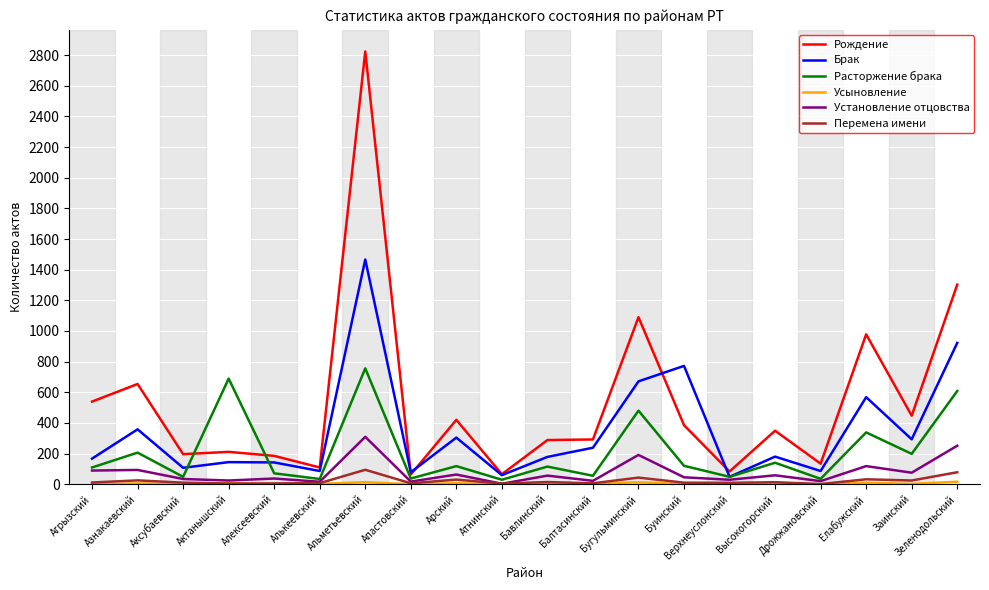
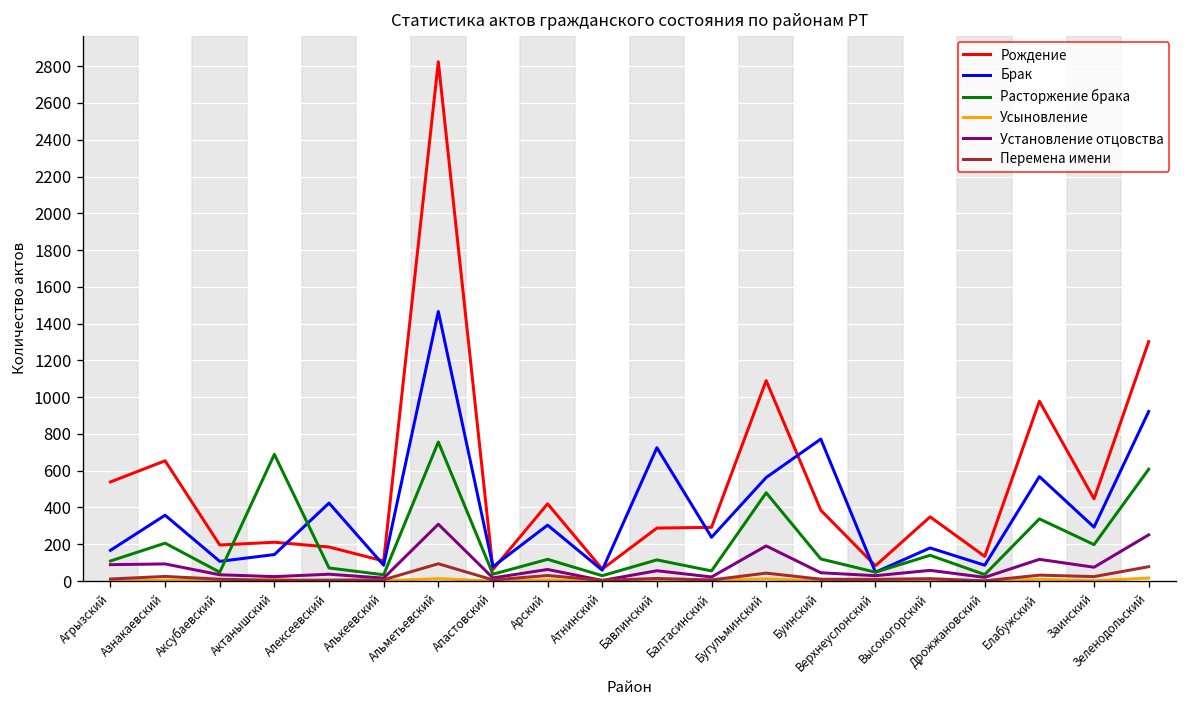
  {
    "Рождение": {
      "Агрызский": 540,
      "Азнакаевский": 650,
      "Аксубаевский": 200,
      "Актанышский": 210,
      "Алексеевский": 190,
      "Алькеевский": 110,
      "Альметьевский": 2820,
      "Арский": 420,
      "Бавлинский": 290,
      "Балтасинский": 290,
      "Бугульминский": 1090,
      "Буинский": 390,
      "Верхнеуслонский": 80,
      "Высокогорский": 350,
      "Дрожжановский": 130,
      "Елабужский": 980,
      "Заинский": 450,
      "Зеленодольский": 1300
    },
    "Брак": {
      "Агрызский": 170,
      "Азнакаевский": 360,
      "Аксубаевский": 110,
      "Актанышский": 140,
-     "Алексеевский": 140,
+     "Алексеевский": 420,
      "Алькеевский": 90,
      "Альметьевский": 1470,
      "Арский": 300,
-     "Бавлинский": 180,
+     "Бавлинский": 730,
      "Балтасинский": 240,
-     "Бугульминский": 670,
+     "Бугульминский": 560,
      "Буинский": 770,
      "Высокогорский": 180,
      "Дрожжановский": 90,
      "Елабужский": 570,
      "Заинский": 290,
      "Зеленодольский": 920
    },
    "Расторжение брака": {
      "Агрызский": 110,
      "Азнакаевский": 210,
      "Актанышский": 690,
      "Алексеевский": 70,
      "Алькеевский": 30,
      "Альметьевский": 760,
      "Апастовский": 40,
      "Арский": 120,
      "Атнинский": 30,
      "Бавлинский": 120,
      "Балтасинский": 60,
      "Бугульминский": 480,
      "Буинский": 120,
      "Высокогорский": 140,
      "Елабужский": 340,
      "Заинский": 200,
      "Зеленодольский": 610
    },
    "Усыновление": {
      "Азнакаевский": 10,
      "Альметьевский": 10,
      "Арский": 10,
      "Бугульминский": 10,
      "Елабужский": 10,
      "Заинский": 0,
      "Зеленодольский": 20
    },
    "Установление отцовства": {
      "Агрызский": 90,
      "Азнакаевский": 90,
      "Алексеевский": 40,
      "Альметьевский": 310,
      "Арский": 60,
      "Бавлинский": 60,
      "Бугульминский": 190,
      "Буинский": 50,
      "Верхнеуслонский": 30,
      "Высокогорский": 60,
      "Елабужский": 120,
      "Заинский": 80,
      "Зеленодольский": 250
    },
    "Перемена имени": {
      "Азнакаевский": 30,
      "Альметьевский": 90,
      "Арский": 30,
      "Бугульминский": 40,
      "Елабужский": 30,
      "Заинский": 20,
      "Зеленодольский": 80
    }
  }
